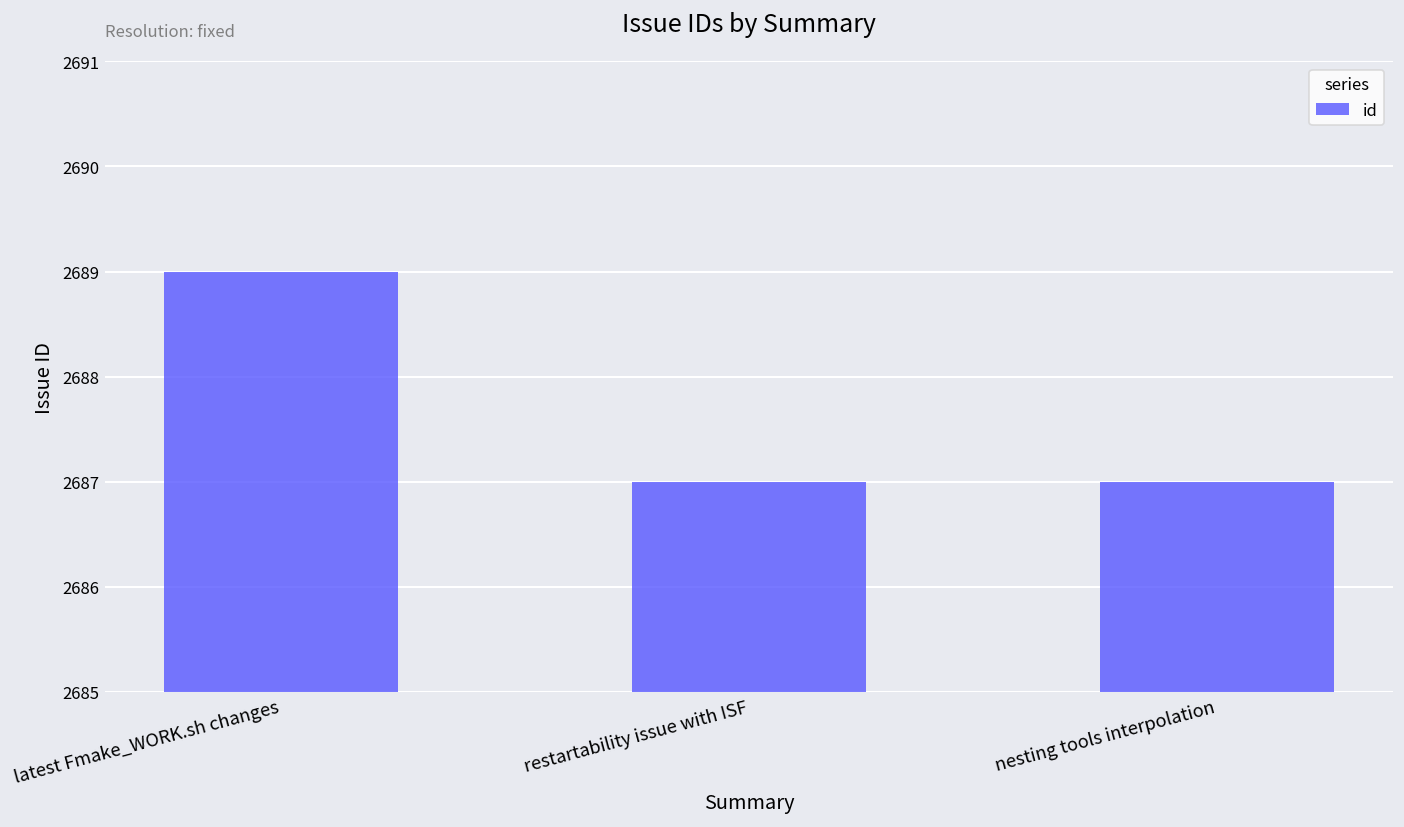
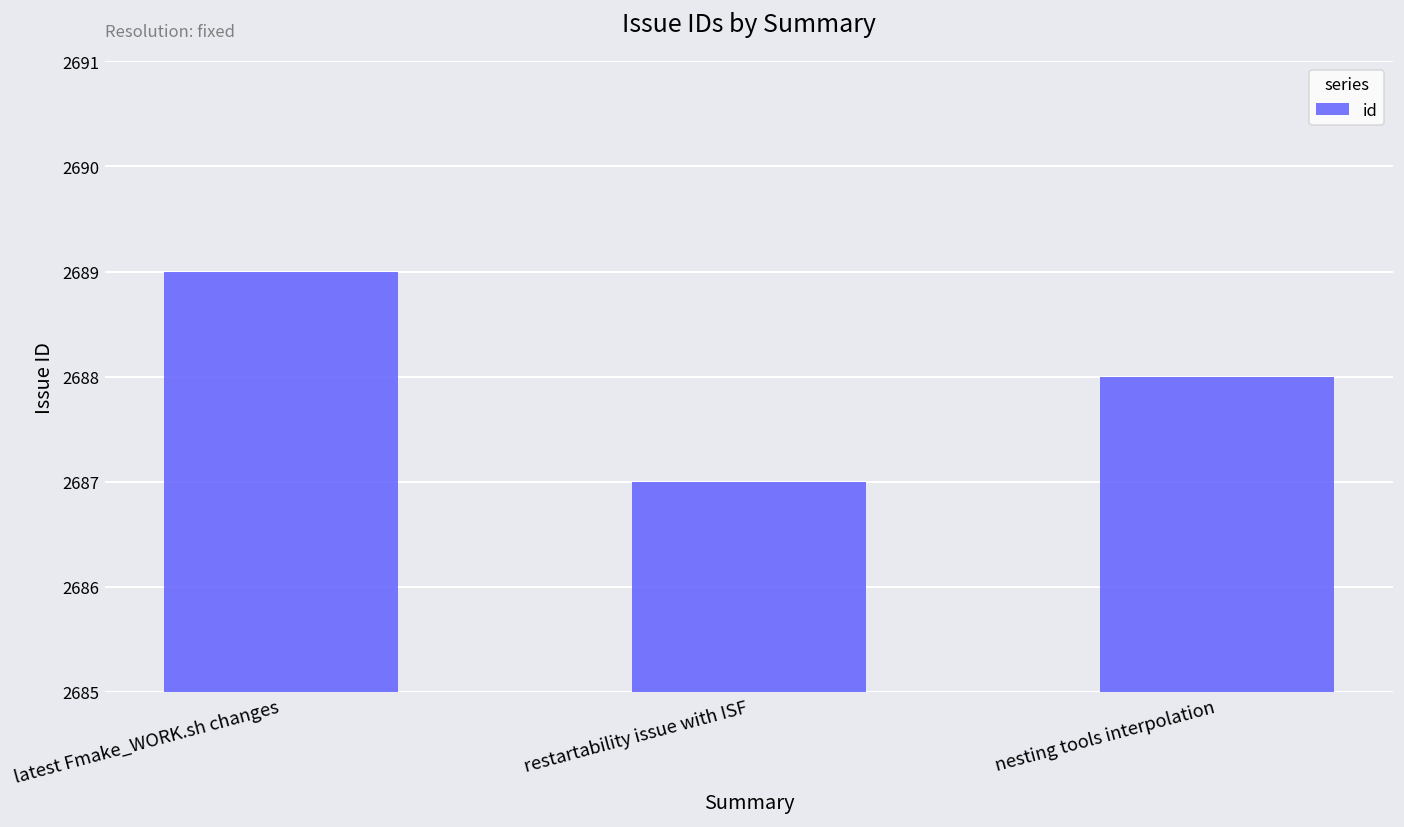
  {
    "latest Fmake_WORK.sh changes": 2689,
    "restartability issue with ISF": 2687,
-   "nesting tools interpolation": 2687
+   "nesting tools interpolation": 2688
  }
